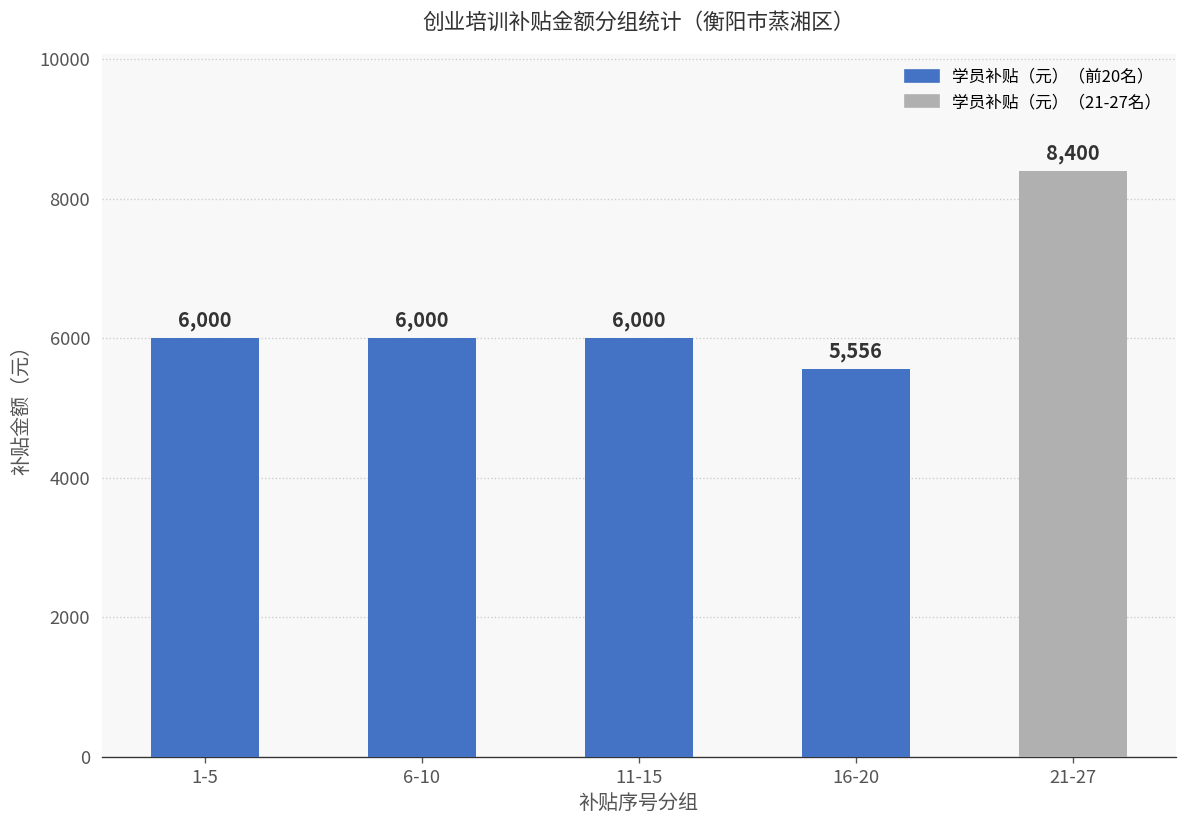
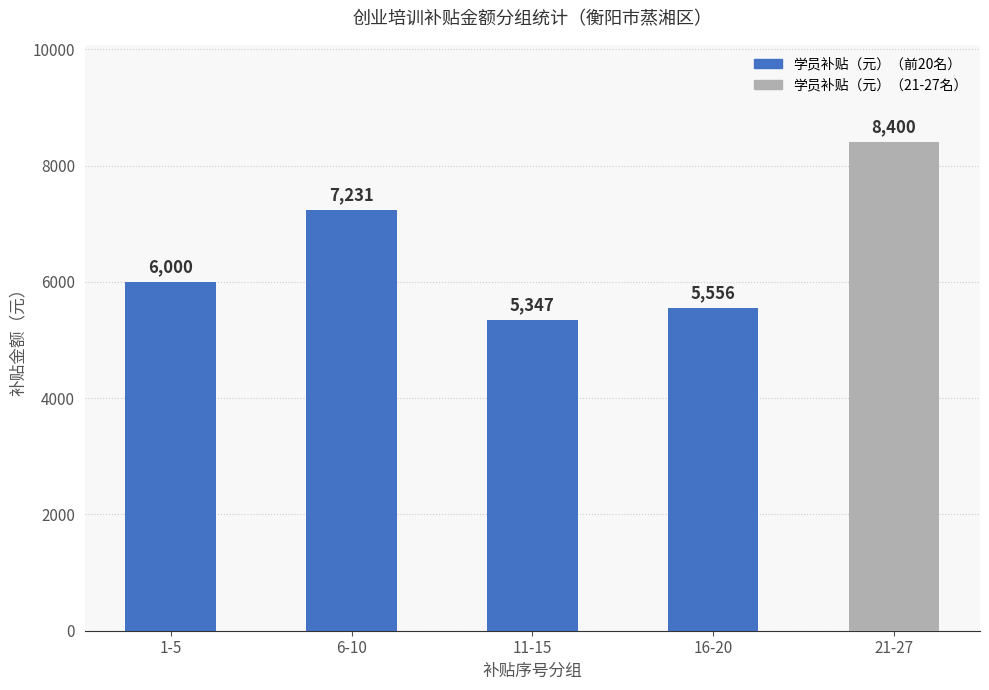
  {
    "1-5": "6,000",
-   "6-10": "6,000",
-   "11-15": "6,000",
+   "6-10": "7,231",
+   "11-15": "5,347",
    "16-20": "5,556",
    "21-27": "8,400"
  }
